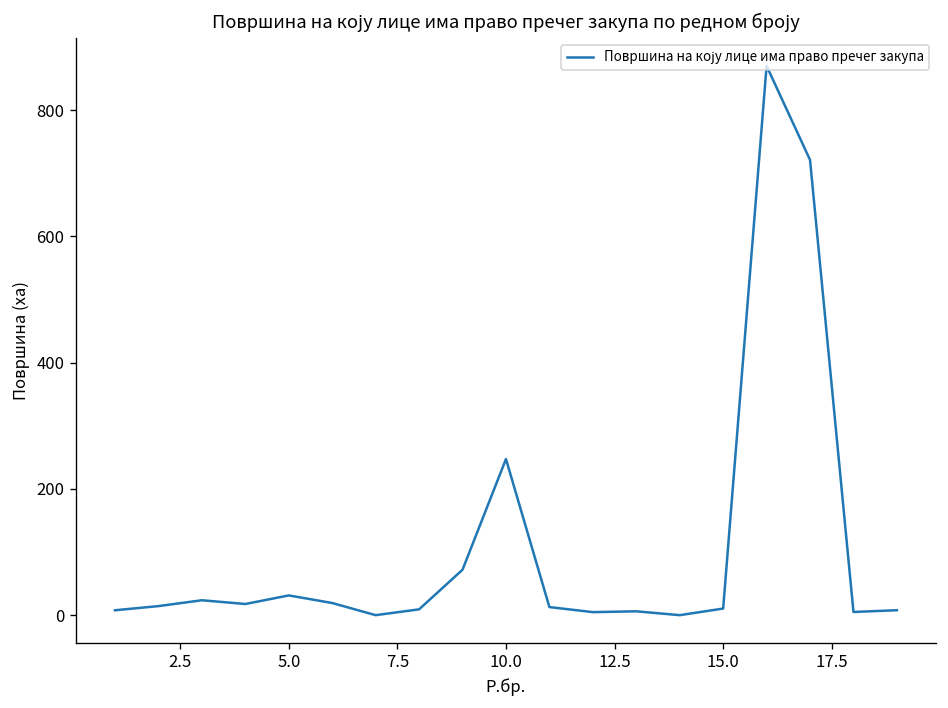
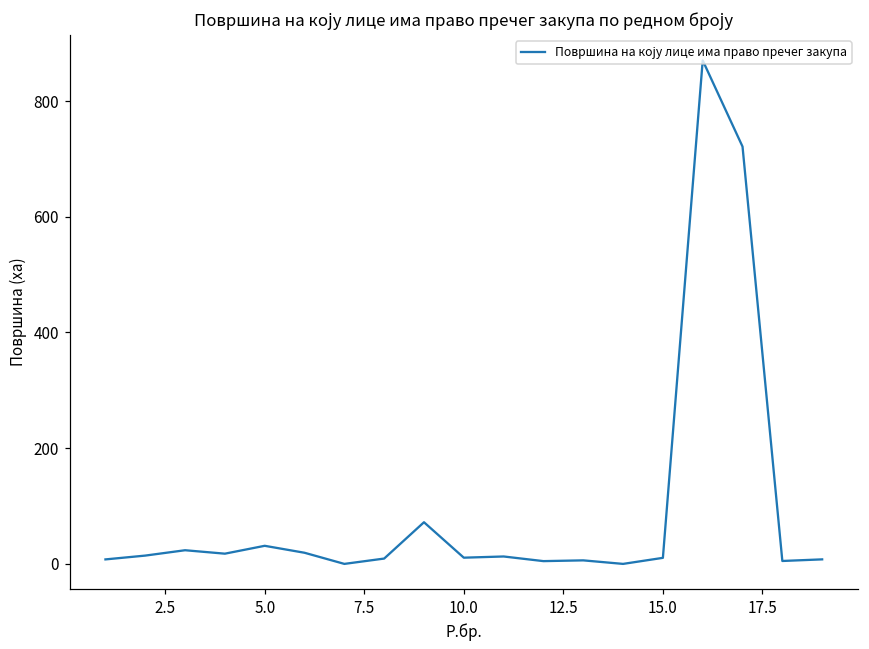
  {
    "5.0": 30,
-   "10.0": 250,
+   "10.0": 10,
    "15.0": 10
  }
